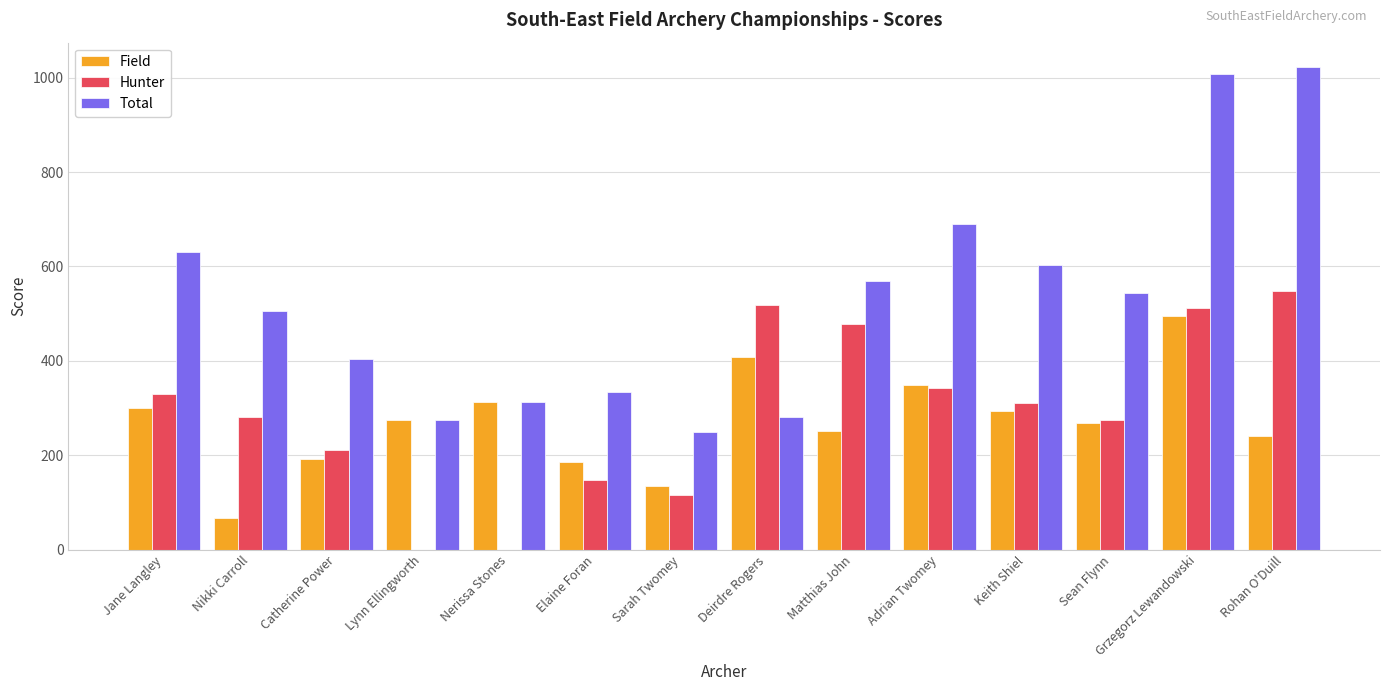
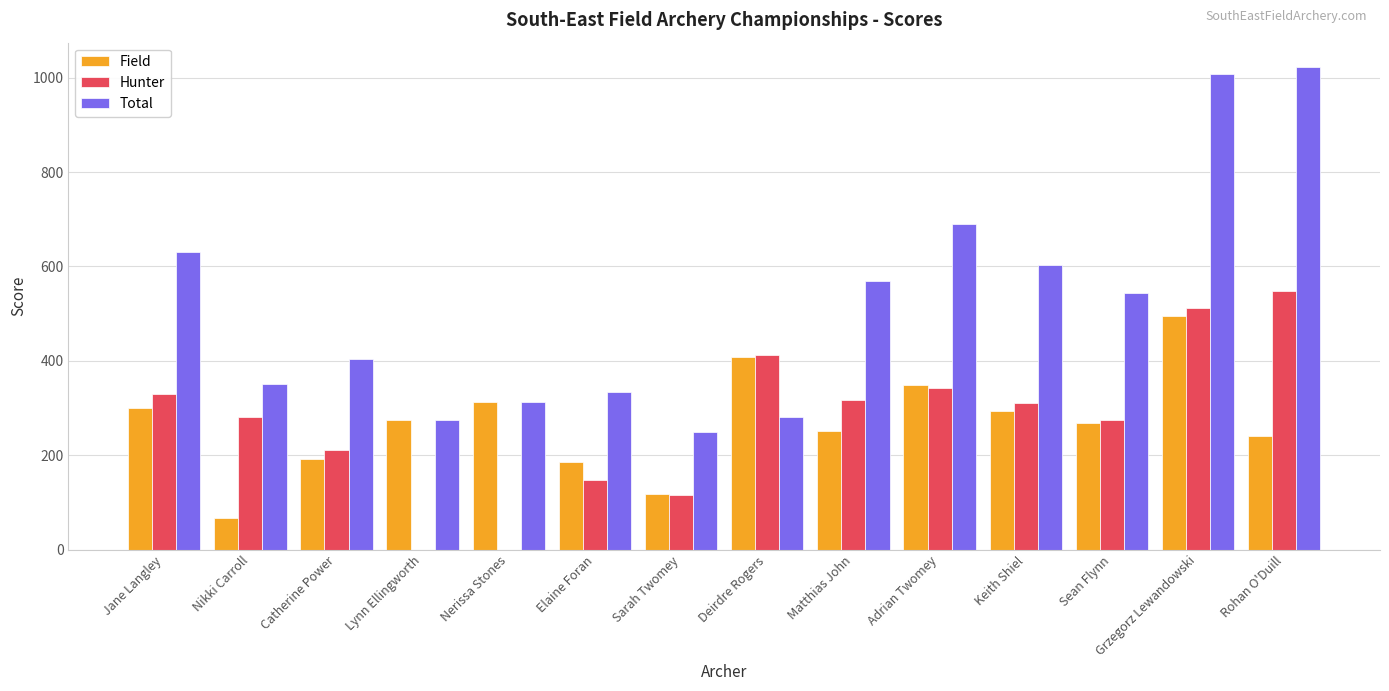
  {
    "Field": {
      "Jane Langley": 300,
      "Nikki Carroll": 70,
      "Catherine Power": 190,
      "Lynn Ellingworth": 270,
      "Nerissa Stones": 310,
      "Elaine Foran": 190,
-     "Sarah Twomey": 140,
+     "Sarah Twomey": 120,
      "Deirdre Rogers": 410,
      "Matthias John": 250,
      "Adrian Twomey": 350,
      "Keith Shiel": 290,
      "Sean Flynn": 270,
      "Grzegorz Lewandowski": 500,
      "Rohan O'Duill": 240
    },
    "Hunter": {
      "Jane Langley": 330,
      "Nikki Carroll": 280,
      "Catherine Power": 210,
      "Lynn Ellingworth": 0,
      "Nerissa Stones": 0,
      "Elaine Foran": 150,
      "Sarah Twomey": 120,
-     "Deirdre Rogers": 520,
-     "Matthias John": 480,
+     "Deirdre Rogers": 410,
+     "Matthias John": 320,
      "Adrian Twomey": 340,
      "Keith Shiel": 310,
      "Sean Flynn": 270,
      "Grzegorz Lewandowski": 510,
      "Rohan O'Duill": 550
    },
    "Total": {
      "Jane Langley": 630,
-     "Nikki Carroll": 510,
+     "Nikki Carroll": 350,
      "Catherine Power": 400,
      "Lynn Ellingworth": 270,
      "Nerissa Stones": 310,
      "Elaine Foran": 330,
      "Sarah Twomey": 250,
      "Deirdre Rogers": 280,
      "Matthias John": 570,
      "Adrian Twomey": 690,
      "Keith Shiel": 600,
      "Sean Flynn": 540,
      "Grzegorz Lewandowski": 1010,
      "Rohan O'Duill": 1020
    }
  }
